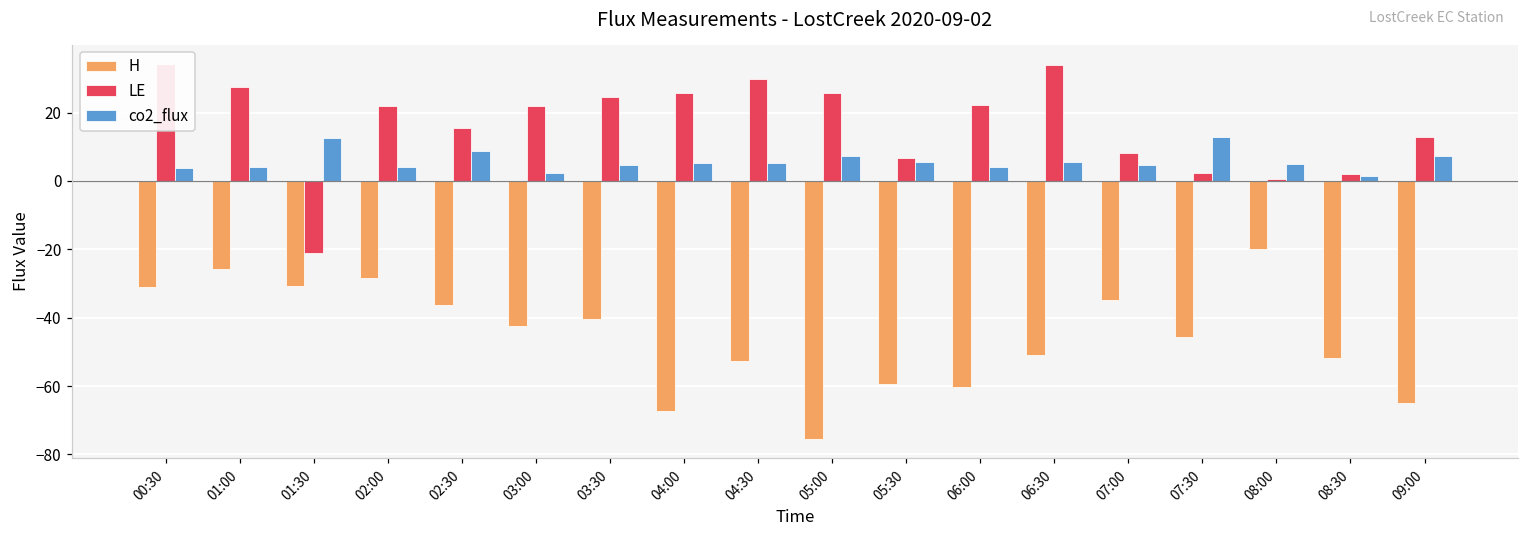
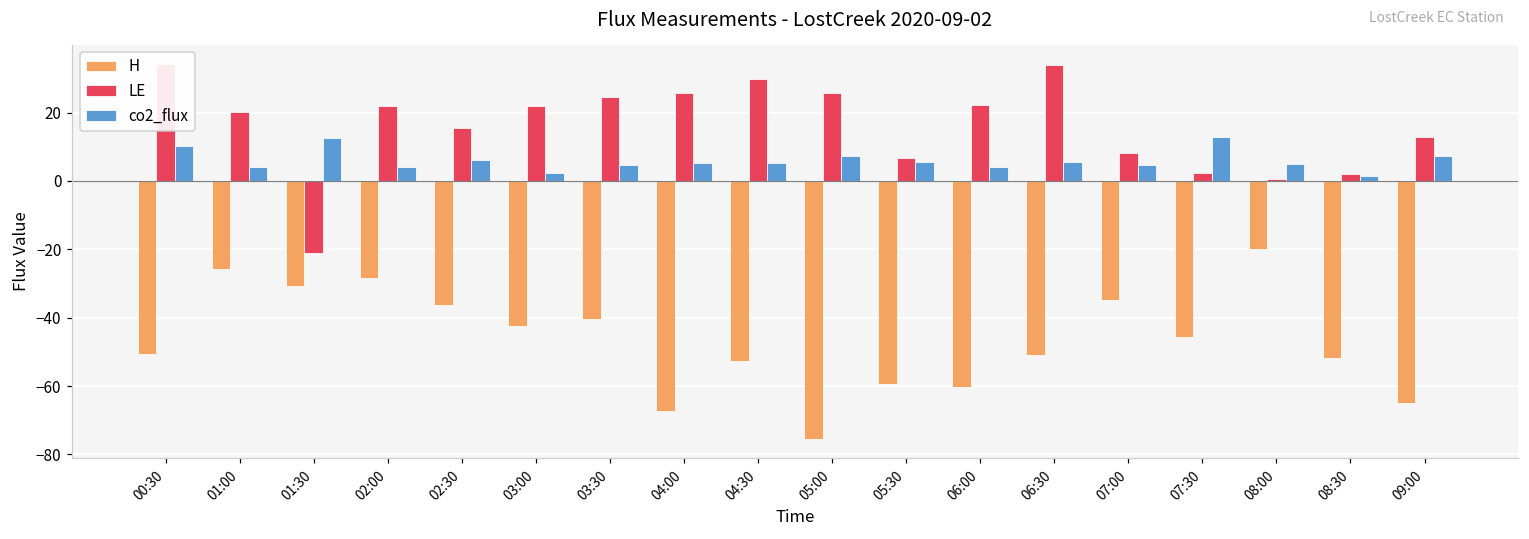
  {
    "H": {
-     "00:30": -31,
+     "00:30": -51,
      "01:00": -26,
      "01:30": -31,
      "02:00": -29,
      "02:30": -36,
      "03:00": -42,
      "03:30": -40,
      "04:00": -67,
      "04:30": -53,
      "05:00": -76,
      "05:30": -59,
      "06:00": -60,
      "06:30": -51,
      "07:00": -35,
      "07:30": -46,
      "08:00": -20,
      "08:30": -52,
      "09:00": -65
    },
    "LE": {
-     "01:00": 28,
+     "01:00": 20,
      "01:30": -21,
      "02:00": 22,
      "02:30": 15,
      "03:00": 22,
      "03:30": 24,
      "04:00": 26,
      "04:30": 30,
      "05:00": 26,
      "05:30": 7,
      "06:00": 22,
      "06:30": 34,
      "07:00": 8,
      "07:30": 2,
      "08:30": 2,
      "09:00": 13
    },
    "co2_flux": {
-     "00:30": 4,
+     "00:30": 10,
      "01:00": 4,
      "01:30": 12,
      "02:00": 4,
-     "02:30": 9,
+     "02:30": 6,
      "03:00": 2,
      "03:30": 5,
      "04:00": 5,
      "04:30": 5,
      "05:00": 7,
      "05:30": 6,
      "06:00": 4,
      "06:30": 5,
      "07:00": 5,
      "07:30": 13,
      "08:00": 5,
      "08:30": 2,
      "09:00": 7
    }
  }
